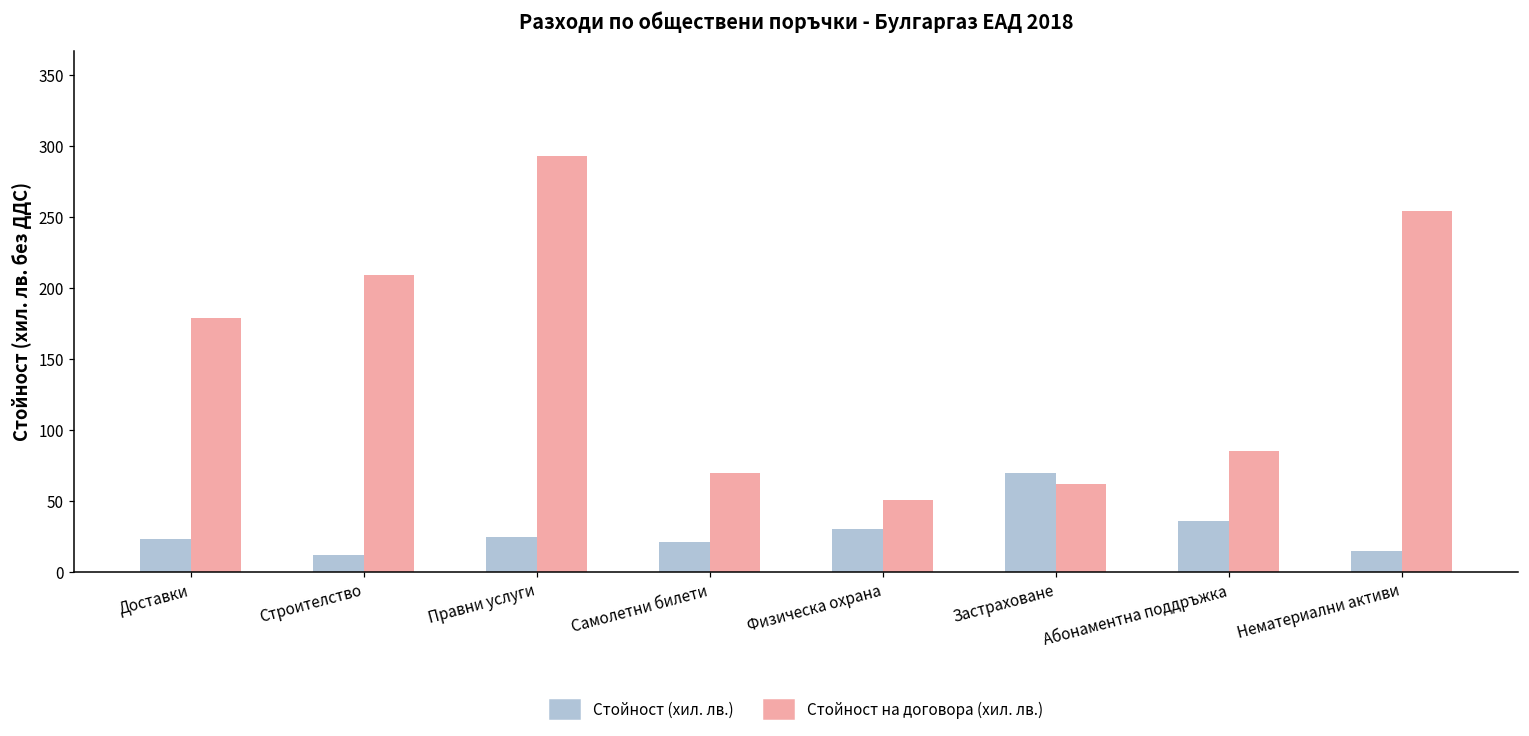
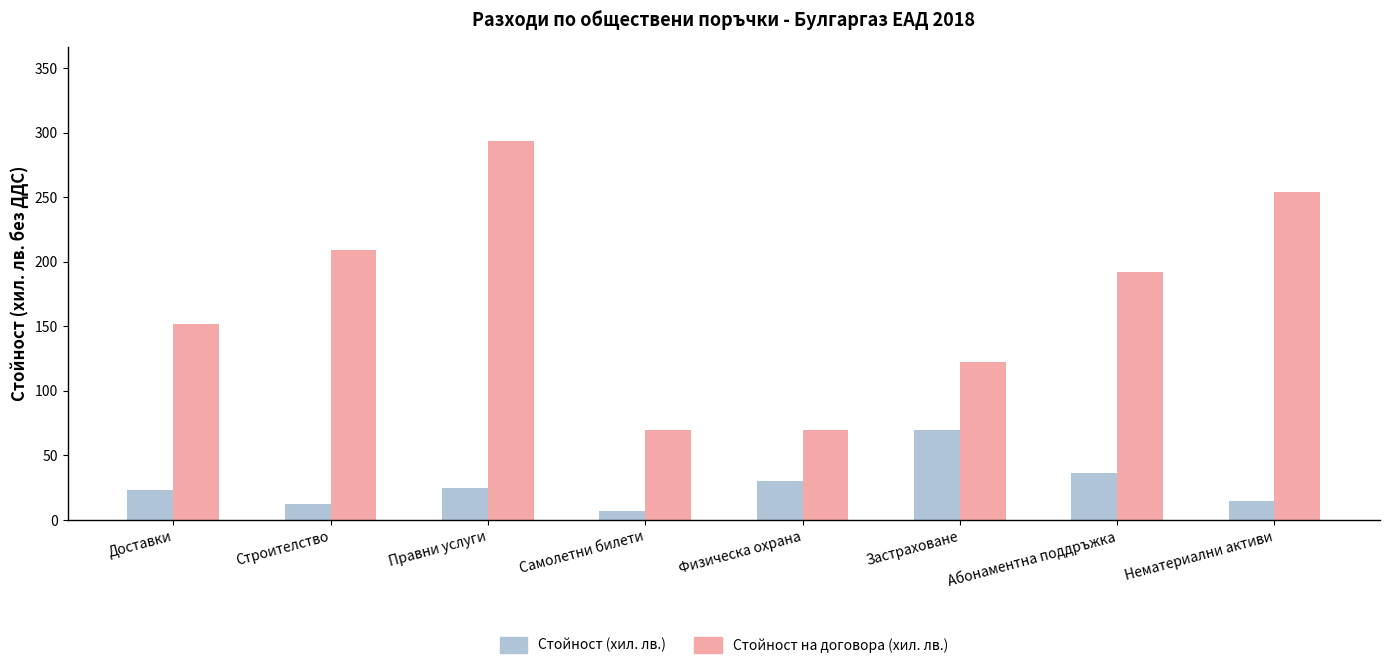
  {
    "Стойност (хил. лв.)": {
      "Доставки": 23,
      "Строителство": 12,
      "Правни услуги": 25,
-     "Самолетни билети": 21,
+     "Самолетни билети": 7,
      "Физическа охрана": 30,
      "Застраховане": 70,
      "Абонаментна поддръжка": 36,
      "Нематериални активи": 15
    },
    "Стойност на договора (хил. лв.)": {
-     "Доставки": 179,
+     "Доставки": 152,
      "Строителство": 209,
      "Правни услуги": 293,
      "Самолетни билети": 70,
-     "Физическа охрана": 51,
-     "Застраховане": 62,
-     "Абонаментна поддръжка": 85,
+     "Физическа охрана": 70,
+     "Застраховане": 122,
+     "Абонаментна поддръжка": 192,
      "Нематериални активи": 254
    }
  }
